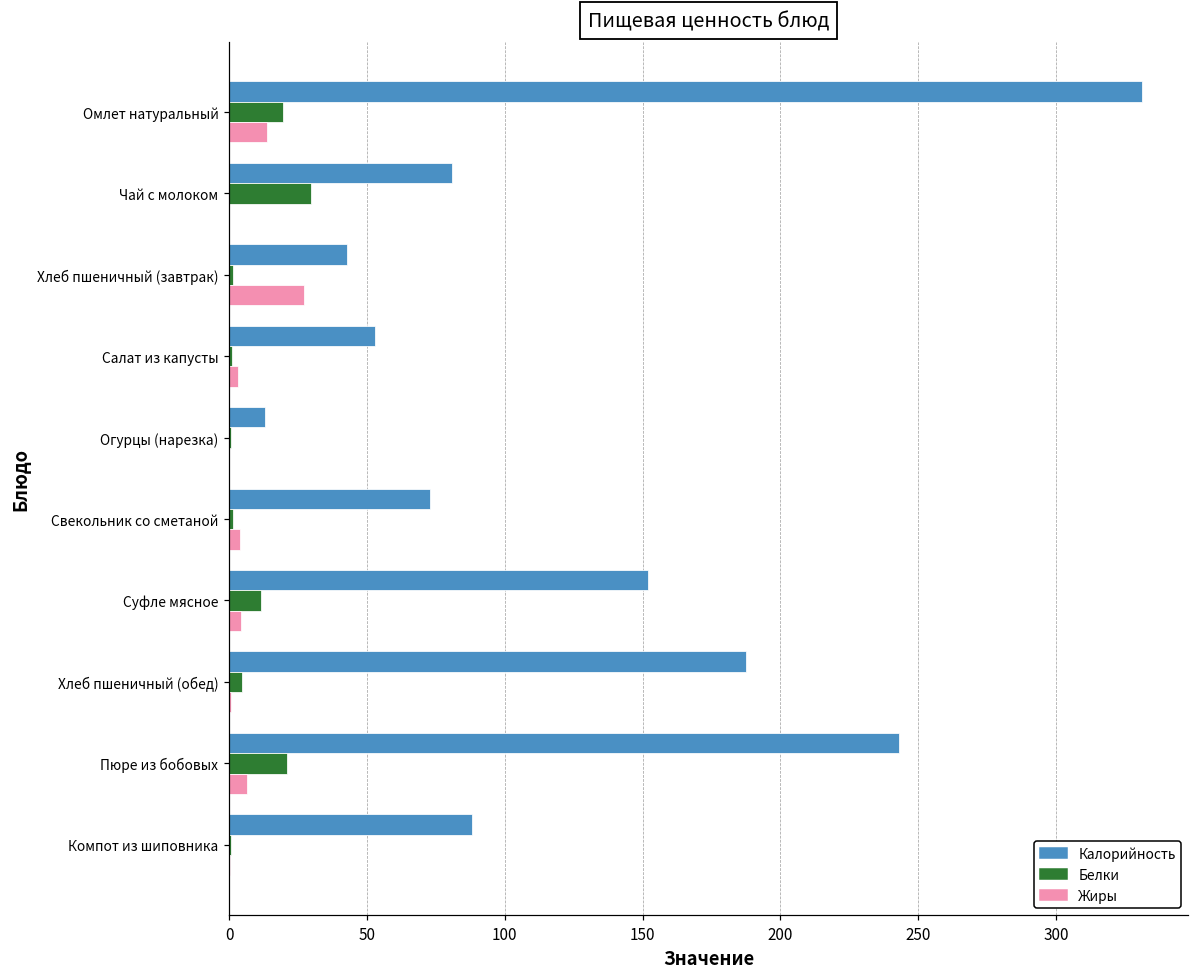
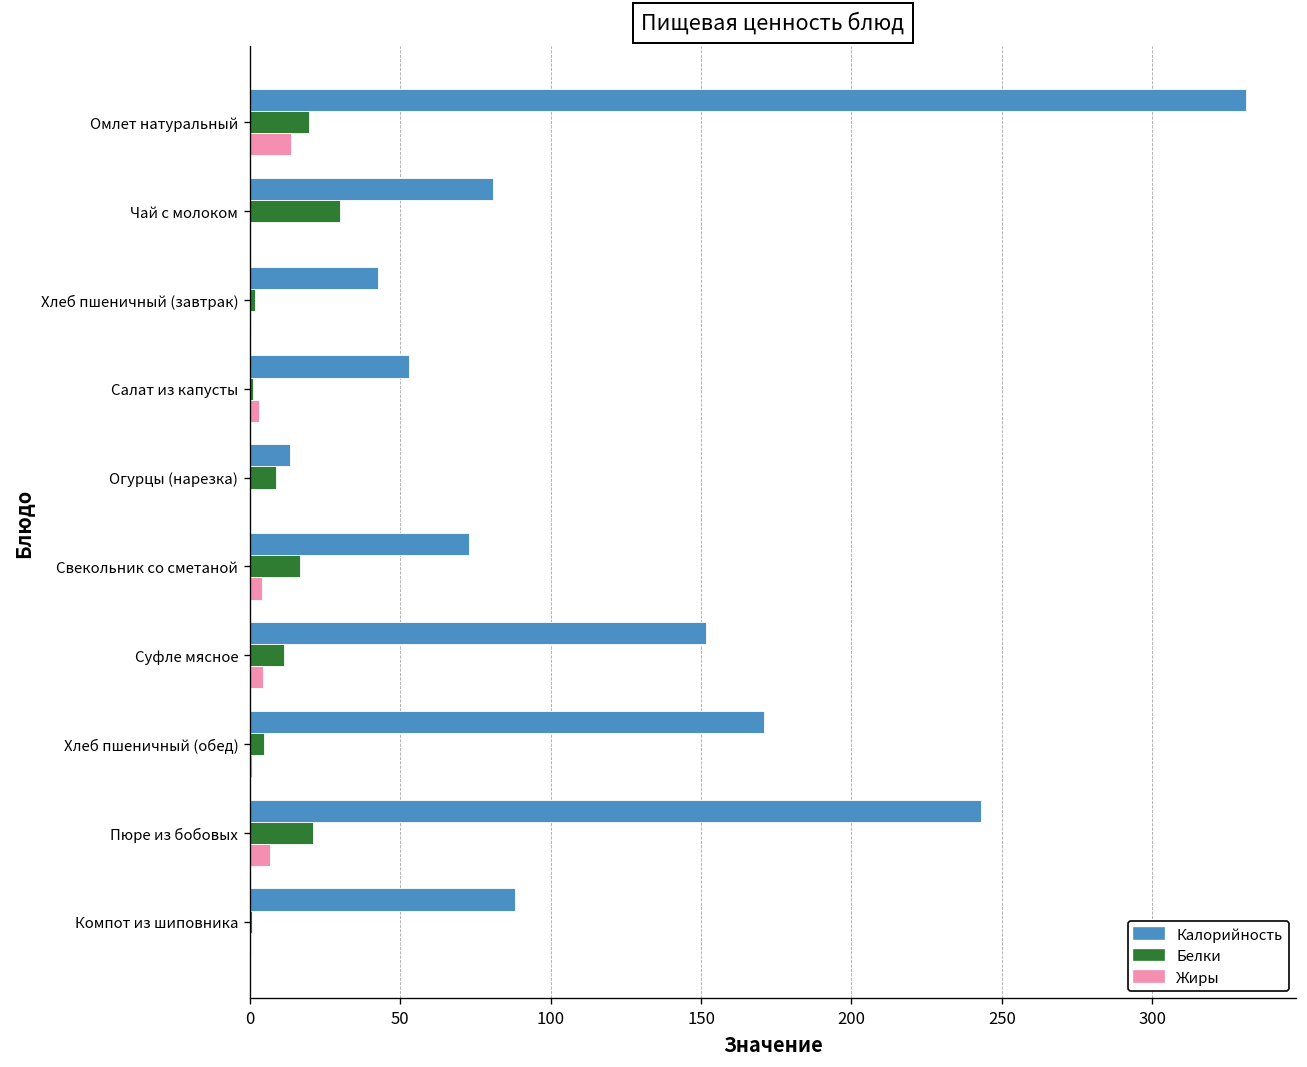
  {
    "Калорийность": {
      "Омлет натуральный": 331,
      "Чай с молоком": 81,
      "Хлеб пшеничный (завтрак)": 43,
      "Салат из капусты": 53,
      "Огурцы (нарезка)": 13,
      "Свекольник со сметаной": 73,
      "Суфле мясное": 152,
-     "Хлеб пшеничный (обед)": 188,
+     "Хлеб пшеничный (обед)": 171,
      "Пюре из бобовых": 243,
      "Компот из шиповника": 88
    },
    "Белки": {
      "Омлет натуральный": 20,
      "Чай с молоком": 30,
      "Хлеб пшеничный (завтрак)": 2,
-     "Огурцы (нарезка)": 1,
-     "Свекольник со сметаной": 1,
+     "Огурцы (нарезка)": 9,
+     "Свекольник со сметаной": 17,
      "Суфле мясное": 11,
      "Хлеб пшеничный (обед)": 5,
      "Пюре из бобовых": 21
    },
    "Жиры": {
      "Омлет натуральный": 14,
-     "Хлеб пшеничный (завтрак)": 27,
+     "Хлеб пшеничный (завтрак)": 0,
      "Салат из капусты": 3,
      "Свекольник со сметаной": 4,
      "Суфле мясное": 4,
      "Пюре из бобовых": 7
    }
  }
